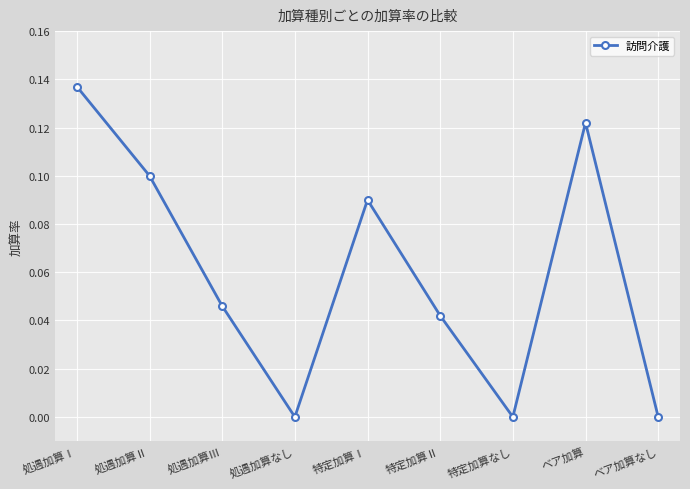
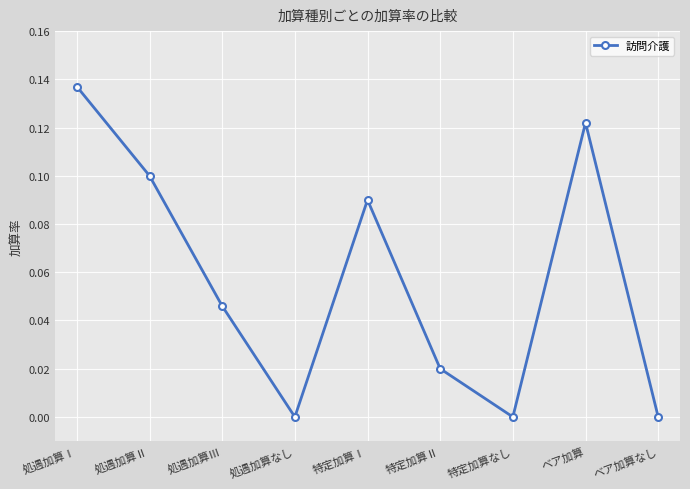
  {
    "処遇加算Ⅰ": 0.137,
    "処遇加算Ⅱ": 0.100,
    "処遇加算Ⅲ": 0.046,
    "処遇加算なし": 0.000,
    "特定加算Ⅰ": 0.090,
-   "特定加算Ⅱ": 0.042,
+   "特定加算Ⅱ": 0.020,
    "特定加算なし": 0.000,
    "ベア加算": 0.122,
    "ベア加算なし": 0.000
  }
